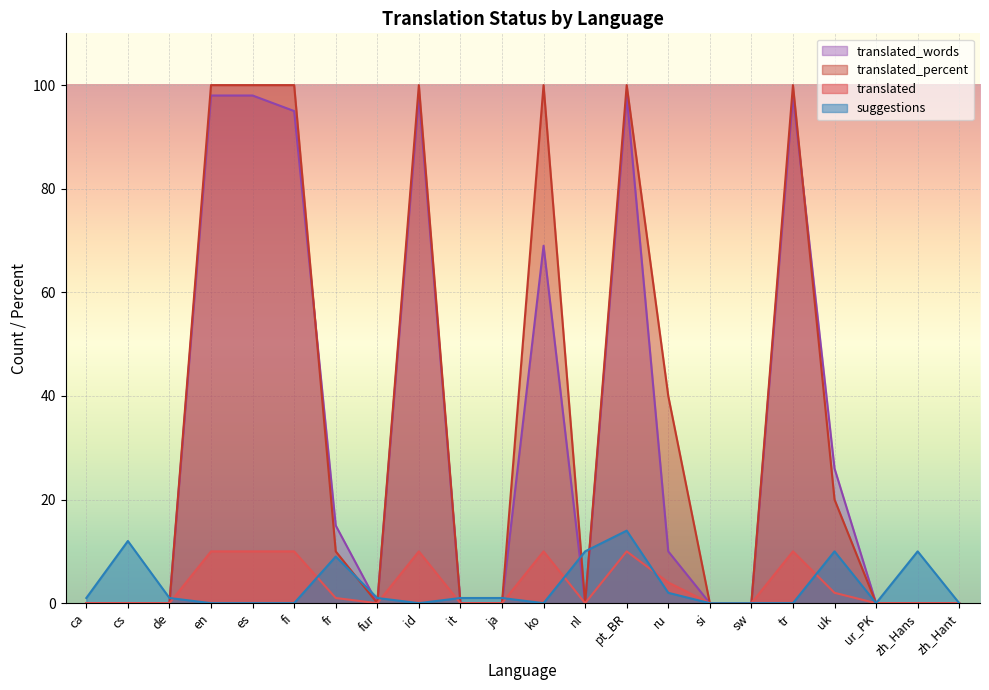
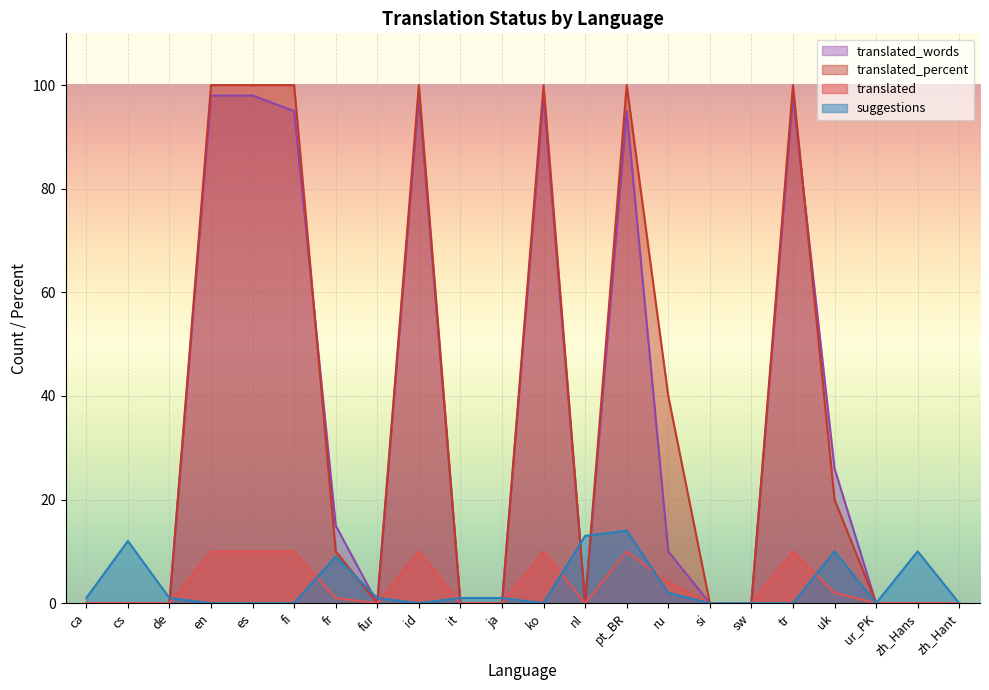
  {
    "translated_words": {
      "en": 98,
      "es": 98,
      "fi": 95,
      "fr": 15,
      "id": 98,
-     "ko": 69,
-     "pt_BR": 98,
+     "ko": 98,
+     "pt_BR": 95,
      "ru": 10,
      "tr": 98,
      "uk": 26
    },
    "suggestions": {
      "ca": 1,
      "cs": 12,
      "de": 1,
      "en": 0,
      "es": 0,
      "fi": 0,
      "fr": 9,
      "fur": 1,
      "id": 0,
      "it": 1,
      "ja": 1,
      "ko": 0,
-     "nl": 10,
+     "nl": 13,
      "pt_BR": 14,
      "ru": 2,
      "tr": 0,
      "uk": 10,
      "zh_Hans": 10
    }
  }
